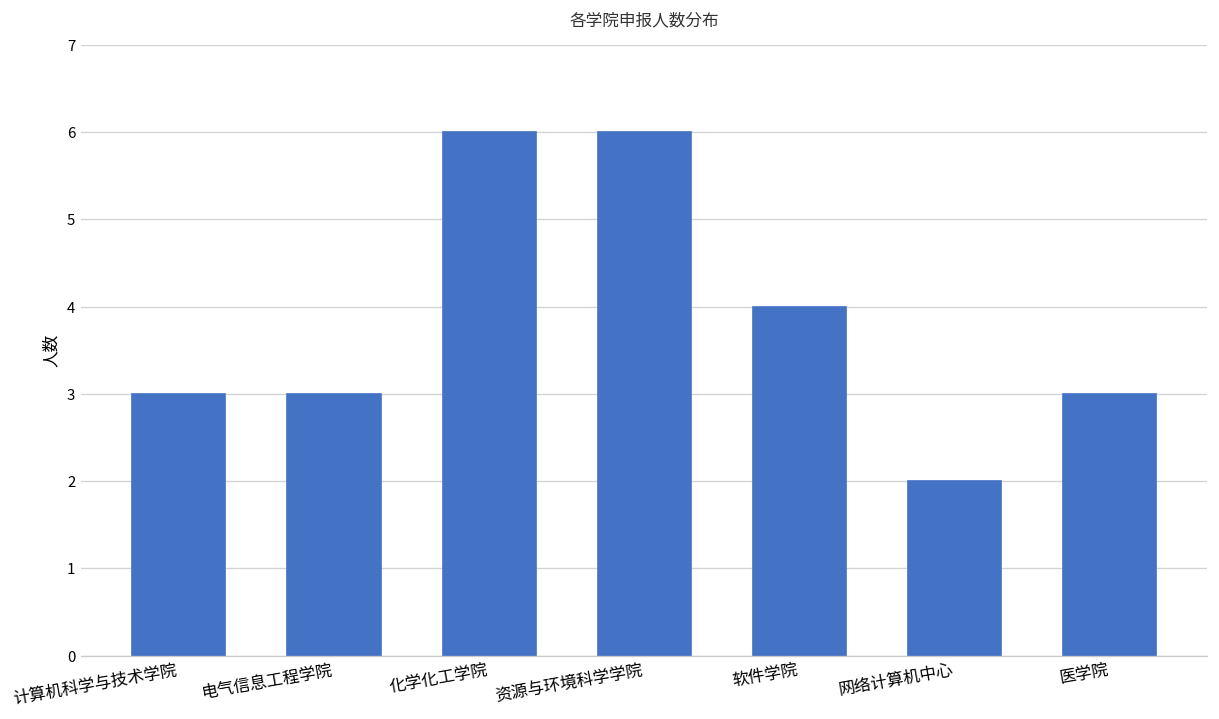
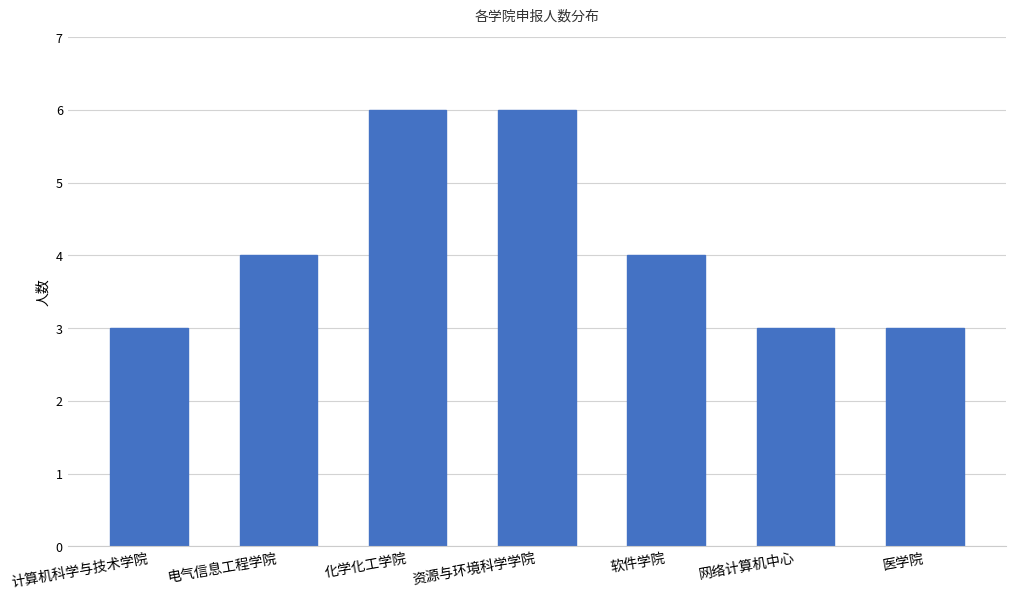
  {
    "计算机科学与技术学院": 3,
-   "电气信息工程学院": 3,
+   "电气信息工程学院": 4,
    "化学化工学院": 6,
    "资源与环境科学学院": 6,
    "软件学院": 4,
-   "网络计算机中心": 2,
+   "网络计算机中心": 3,
    "医学院": 3
  }
